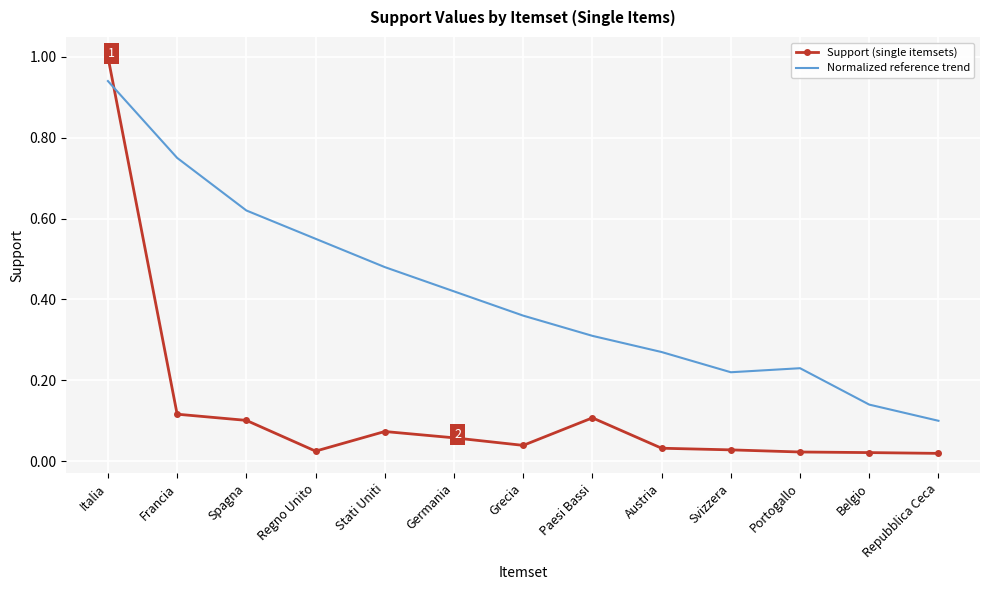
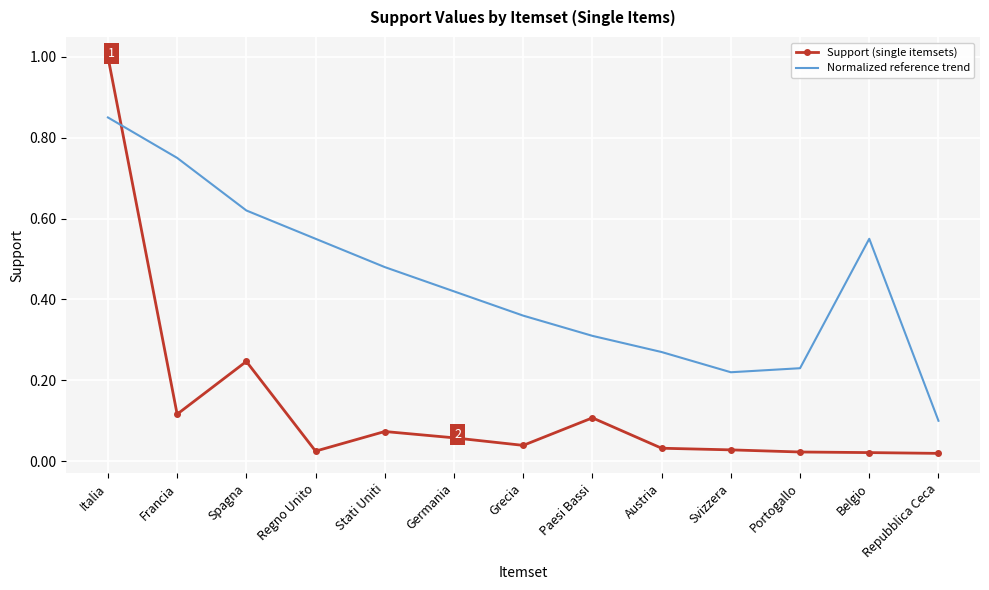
  {
    "Support (single itemsets)": {
      "Francia": 0.12,
-     "Spagna": 0.10,
+     "Spagna": 0.25,
      "Regno Unito": 0.02,
      "Stati Uniti": 0.07,
      "Grecia": 0.04,
      "Paesi Bassi": 0.11,
      "Austria": 0.03,
      "Svizzera": 0.03,
      "Portogallo": 0.02,
      "Belgio": 0.02,
      "Repubblica Ceca": 0.02
    },
    "Normalized reference trend": {
-     "Italia": 0.94,
+     "Italia": 0.85,
      "Francia": 0.75,
      "Spagna": 0.62,
      "Regno Unito": 0.55,
      "Stati Uniti": 0.48,
      "Germania": 0.42,
      "Grecia": 0.36,
      "Paesi Bassi": 0.31,
      "Austria": 0.27,
      "Svizzera": 0.22,
      "Portogallo": 0.23,
-     "Belgio": 0.14,
+     "Belgio": 0.55,
      "Repubblica Ceca": 0.10
    }
  }
